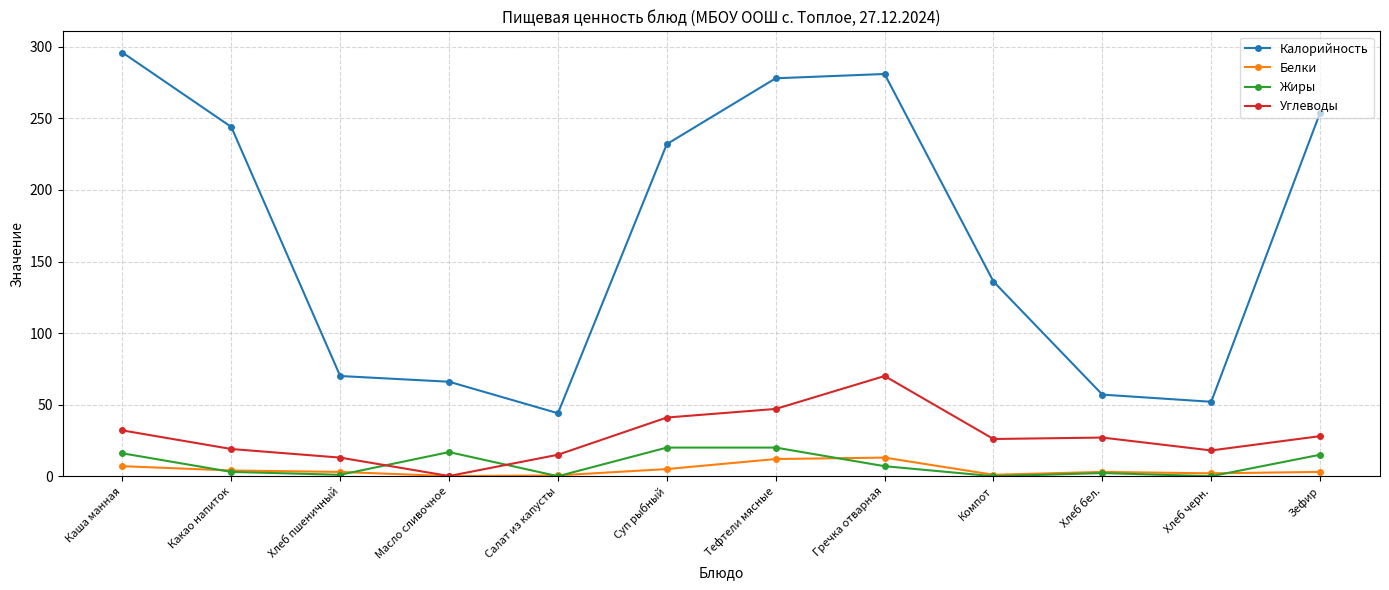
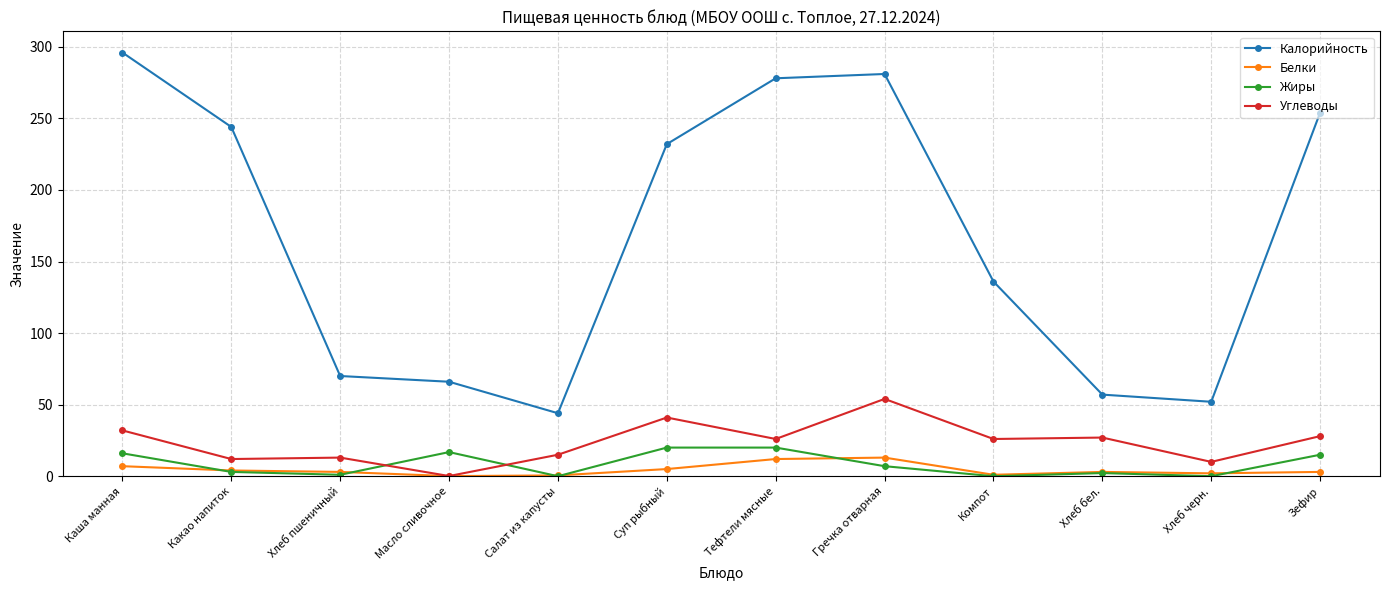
  {
    "Калорийность": {
      "Каша манная": 296,
      "Какао напиток": 244,
      "Хлеб пшеничный": 70,
      "Масло сливочное": 66,
      "Салат из капусты": 44,
      "Суп рыбный": 232,
      "Тефтели мясные": 278,
      "Гречка отварная": 281,
      "Компот": 136,
      "Хлеб бел.": 57,
      "Хлеб черн.": 52
    },
    "Белки": {
      "Каша манная": 7,
      "Хлеб пшеничный": 3,
      "Суп рыбный": 5,
      "Тефтели мясные": 12,
      "Гречка отварная": 13,
      "Хлеб черн.": 2,
      "Зефир": 3
    },
    "Жиры": {
      "Каша манная": 16,
      "Хлеб пшеничный": 1,
      "Масло сливочное": 17,
      "Суп рыбный": 20,
      "Тефтели мясные": 20,
      "Гречка отварная": 7,
      "Хлеб черн.": 0,
      "Зефир": 15
    },
    "Углеводы": {
      "Каша манная": 32,
-     "Какао напиток": 19,
+     "Какао напиток": 12,
      "Хлеб пшеничный": 13,
      "Салат из капусты": 15,
      "Суп рыбный": 41,
-     "Тефтели мясные": 47,
-     "Гречка отварная": 70,
+     "Тефтели мясные": 26,
+     "Гречка отварная": 54,
      "Компот": 26,
      "Хлеб бел.": 27,
-     "Хлеб черн.": 18,
+     "Хлеб черн.": 10,
      "Зефир": 28
    }
  }
